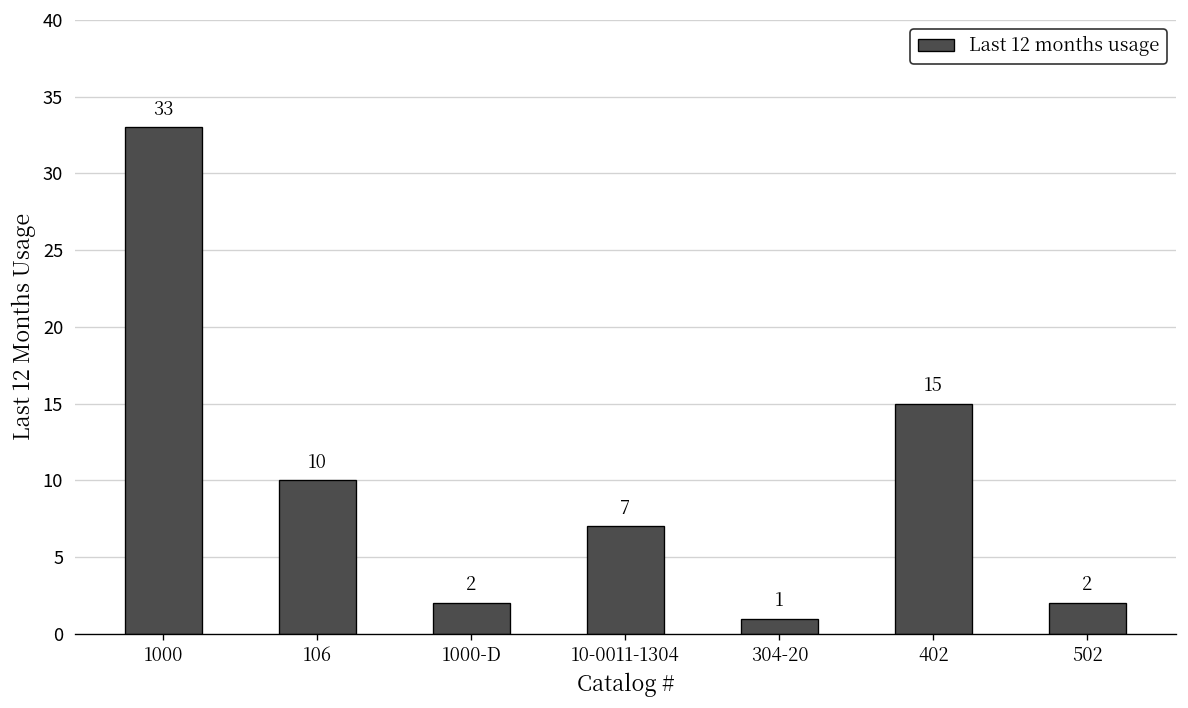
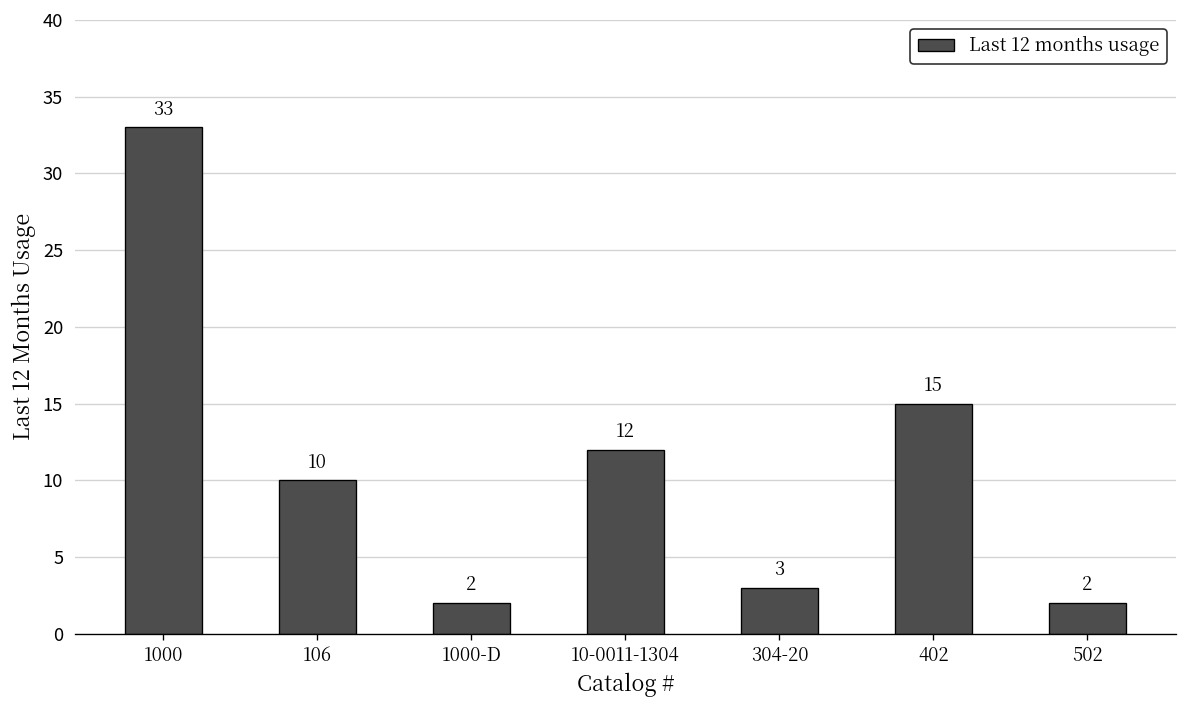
  {
    "1000": 33,
    "106": 10,
    "1000-D": 2,
-   "10-0011-1304": 7,
-   "304-20": 1,
+   "10-0011-1304": 12,
+   "304-20": 3,
    "402": 15,
    "502": 2
  }
